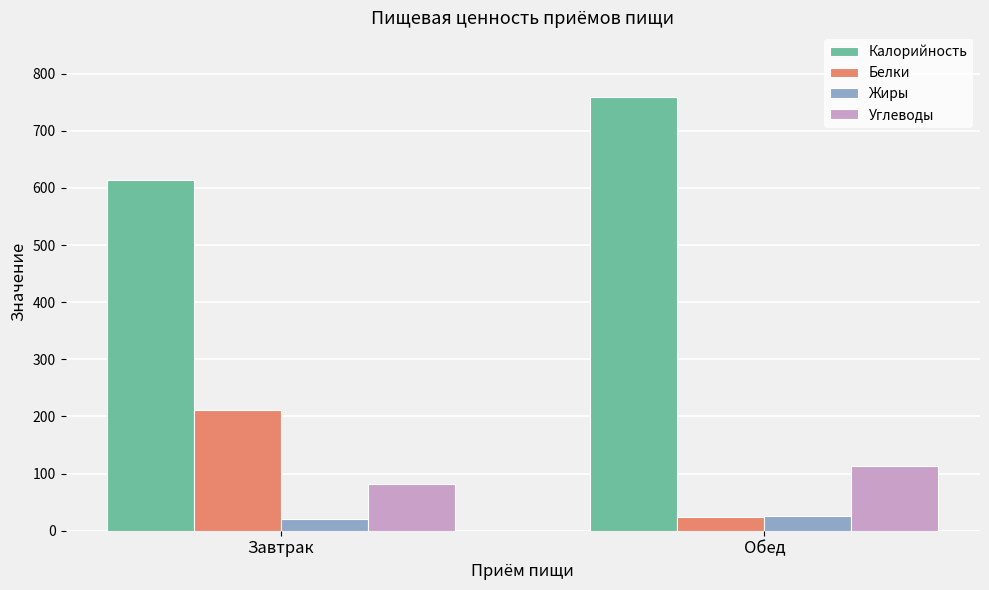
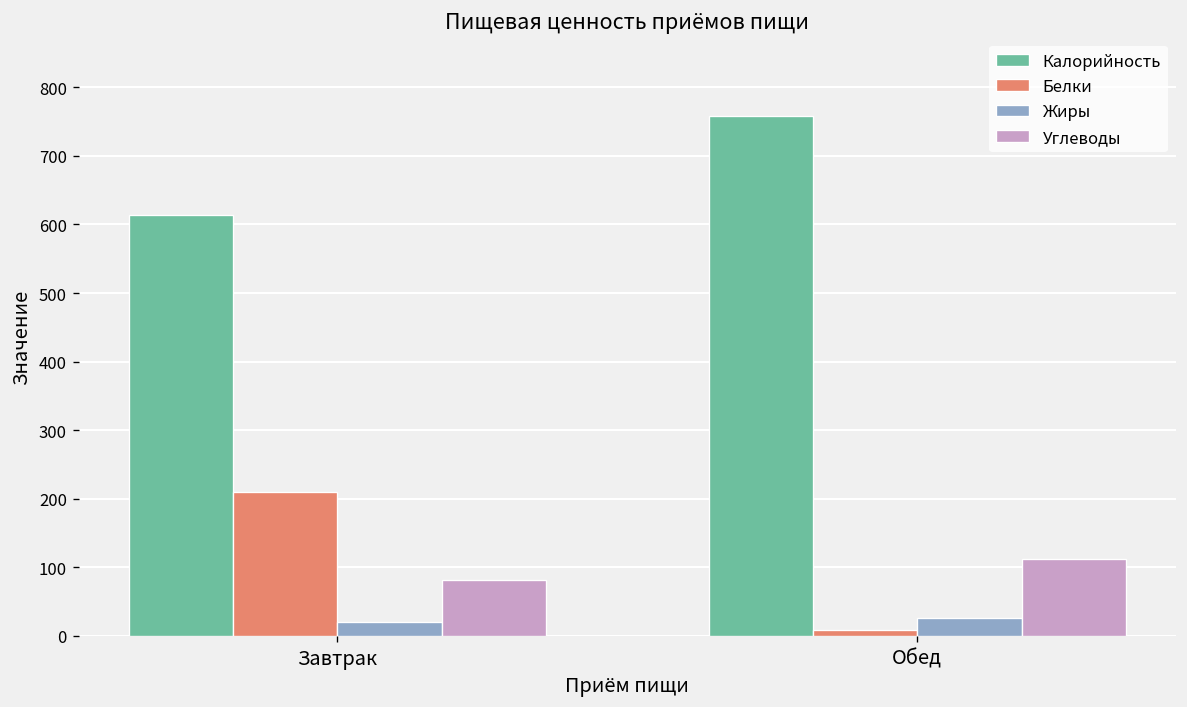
  {
    "Белки": {
      "Завтрак": 210,
-     "Обед": 20
+     "Обед": 10
    }
  }
